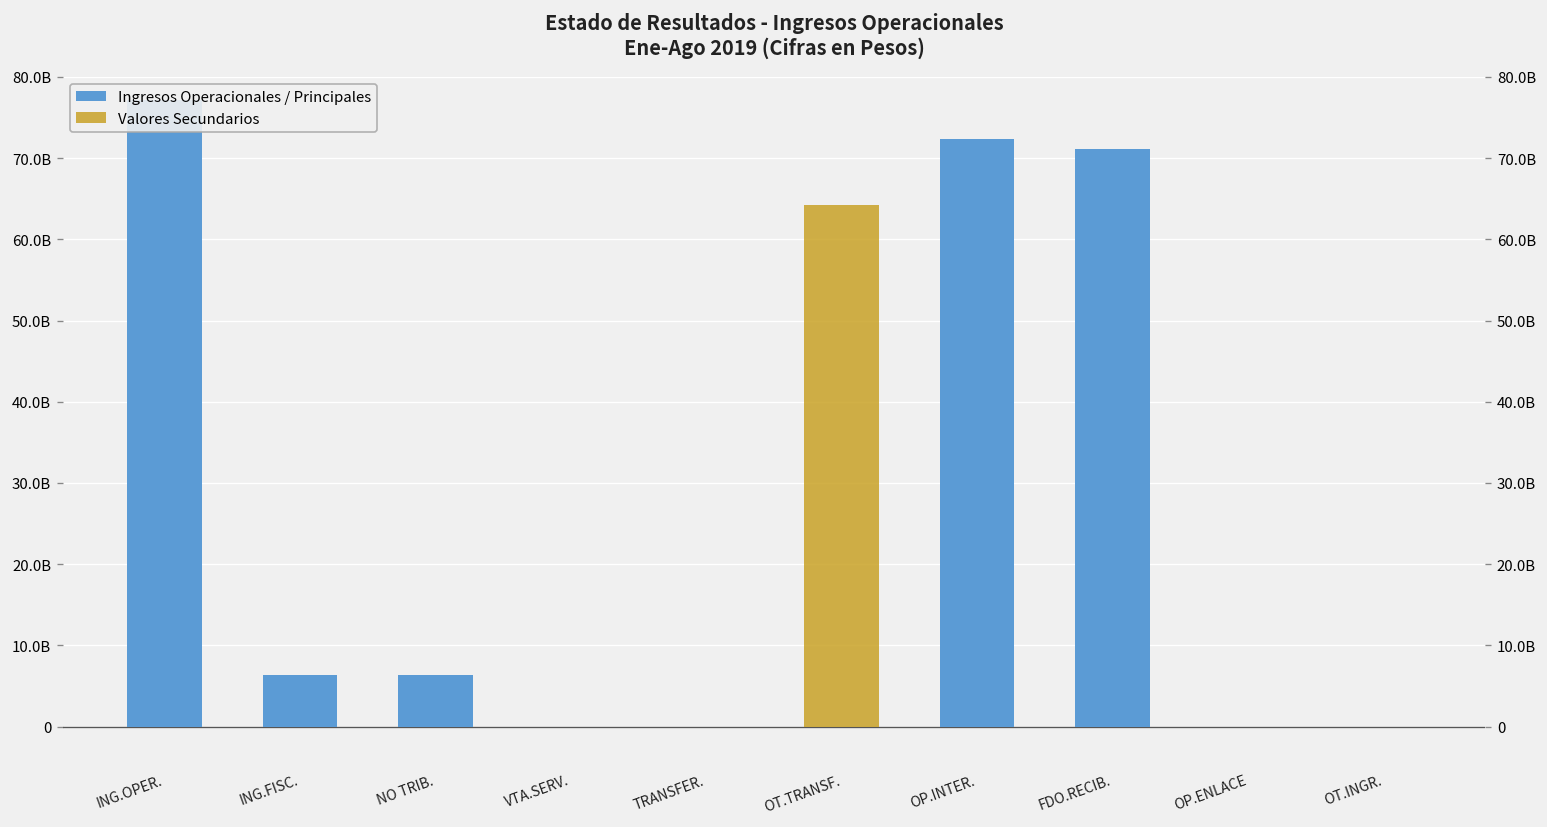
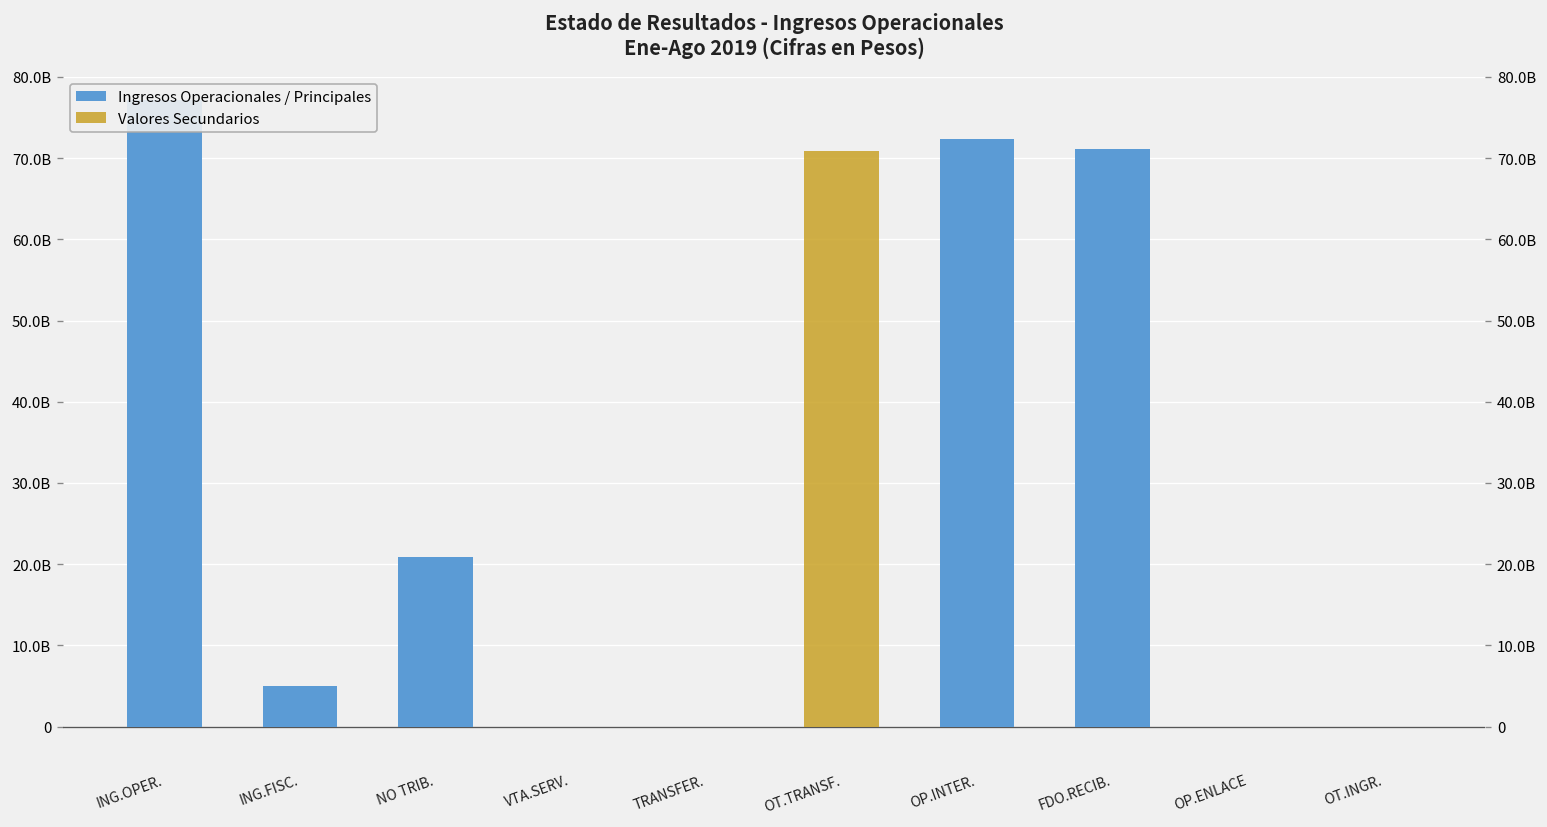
  {
    "Ingresos Operacionales / Principales": {
-     "ING.FISC.": 6000000000,
-     "NO TRIB.": 6000000000,
+     "ING.FISC.": 5000000000,
+     "NO TRIB.": 21000000000,
      "VTA.SERV.": 0,
      "TRANSFER.": 0,
      "OT.TRANSF.": 0,
      "OP.INTER.": 72000000000,
      "FDO.RECIB.": 71000000000,
      "OT.INGR.": 0
    },
    "Valores Secundarios": {
      "ING.OPER.": 0,
      "ING.FISC.": 0,
      "NO TRIB.": 0,
      "VTA.SERV.": 0,
      "TRANSFER.": 0,
-     "OT.TRANSF.": 64000000000,
+     "OT.TRANSF.": 71000000000,
      "OP.INTER.": 0,
      "FDO.RECIB.": 0,
      "OP.ENLACE": 0,
      "OT.INGR.": 0
    }
  }
